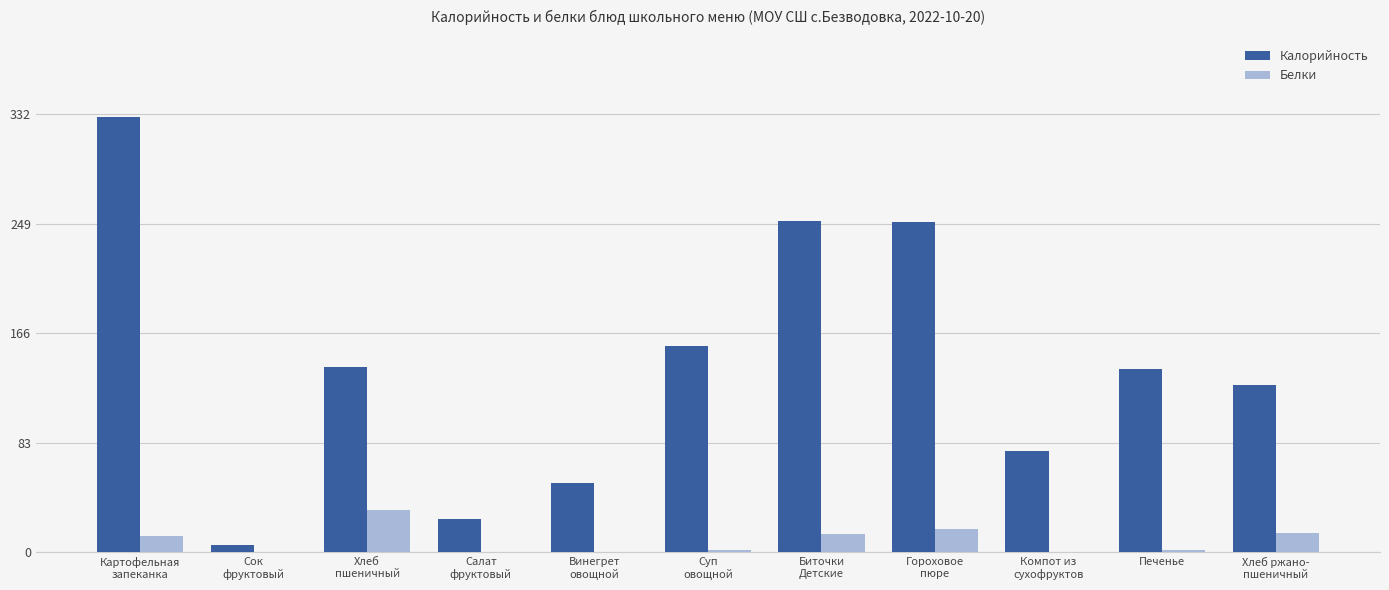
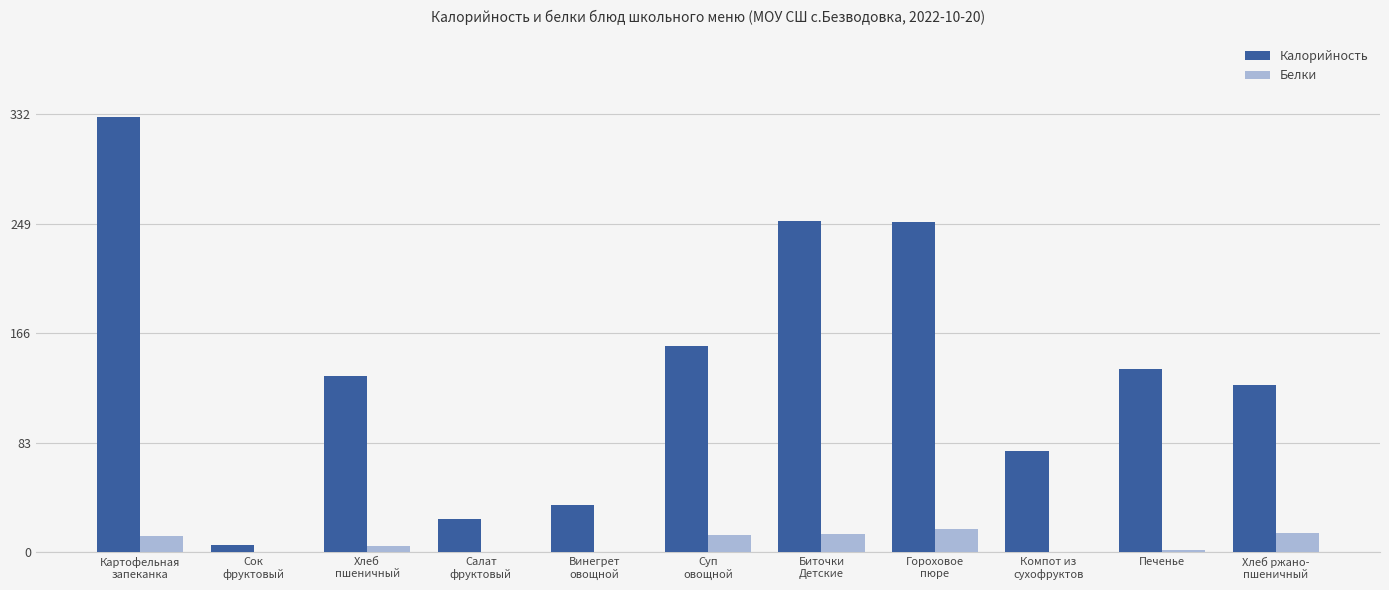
  {
    "Калорийность": {
      "Картофельная запеканка": 330,
      "Сок фруктовый": 6,
-     "Хлеб пшеничный": 140,
+     "Хлеб пшеничный": 133,
      "Салат фруктовый": 26,
-     "Винегрет овощной": 53,
+     "Винегрет овощной": 36,
      "Суп овощной": 156,
      "Биточки Детские": 251,
      "Гороховое пюре": 250,
      "Компот из сухофруктов": 77,
      "Печенье": 139,
      "Хлеб ржано- пшеничный": 127
    },
    "Белки": {
      "Картофельная запеканка": 13,
      "Сок фруктовый": 0,
-     "Хлеб пшеничный": 32,
+     "Хлеб пшеничный": 5,
      "Салат фруктовый": 0,
      "Винегрет овощной": 0,
-     "Суп овощной": 2,
+     "Суп овощной": 13,
      "Биточки Детские": 14,
      "Гороховое пюре": 17,
      "Компот из сухофруктов": 0,
      "Хлеб ржано- пшеничный": 14
    }
  }
